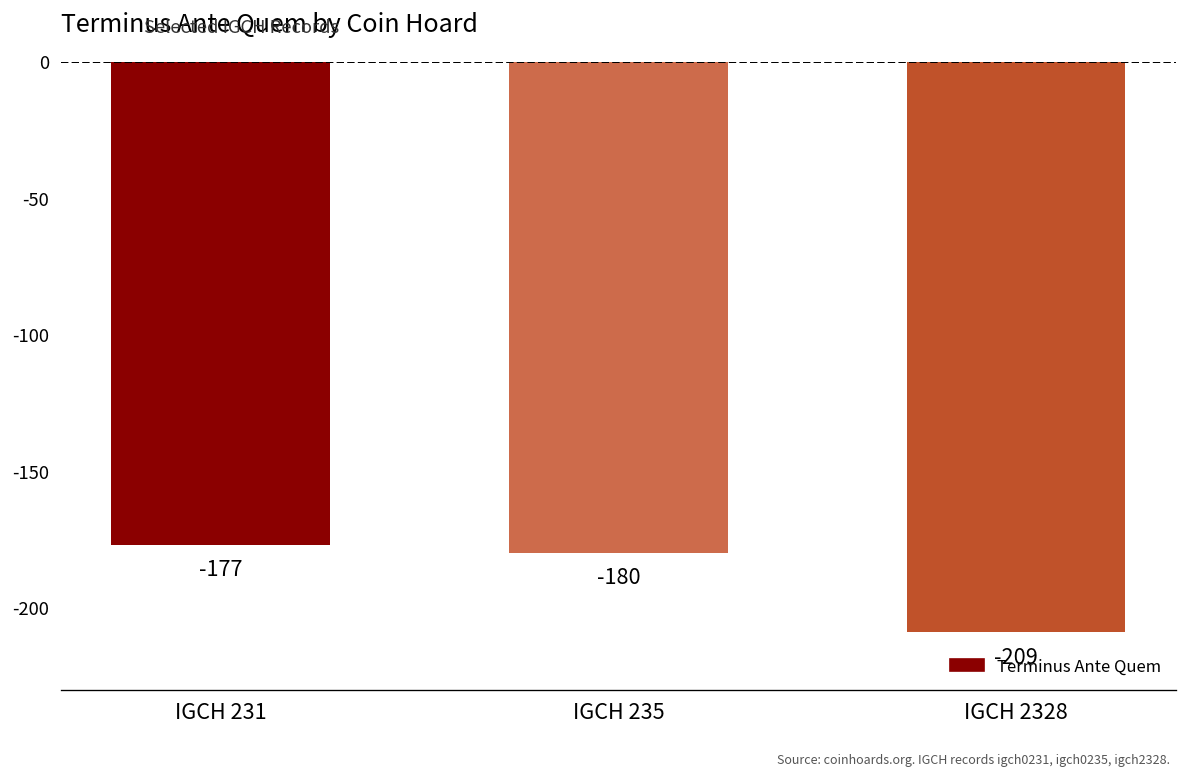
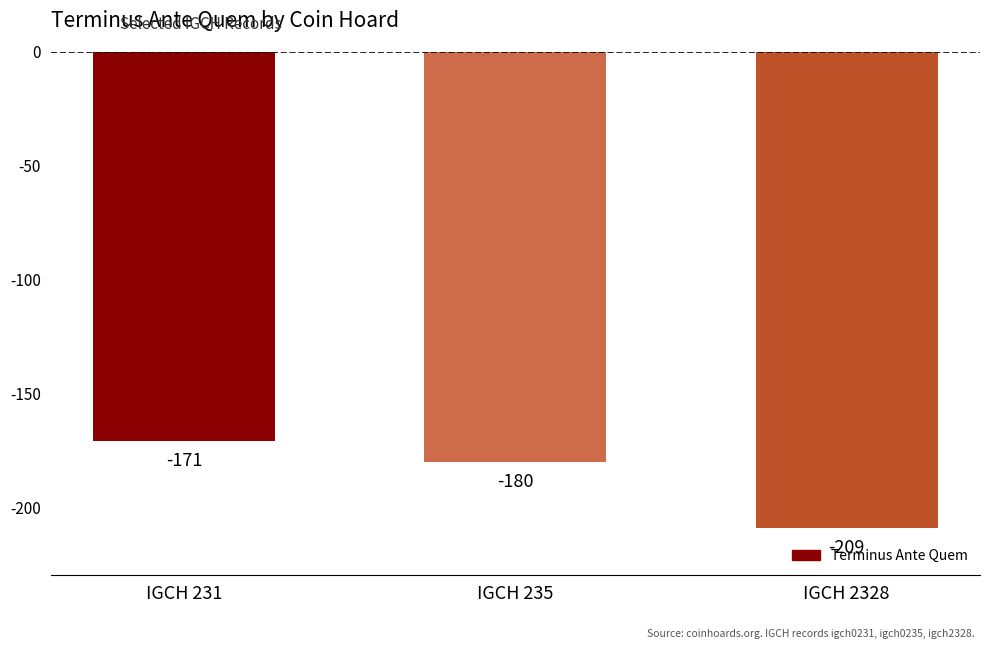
  {
-   "IGCH 231": -177,
+   "IGCH 231": -171,
    "IGCH 235": -180,
    "IGCH 2328": -209
  }
